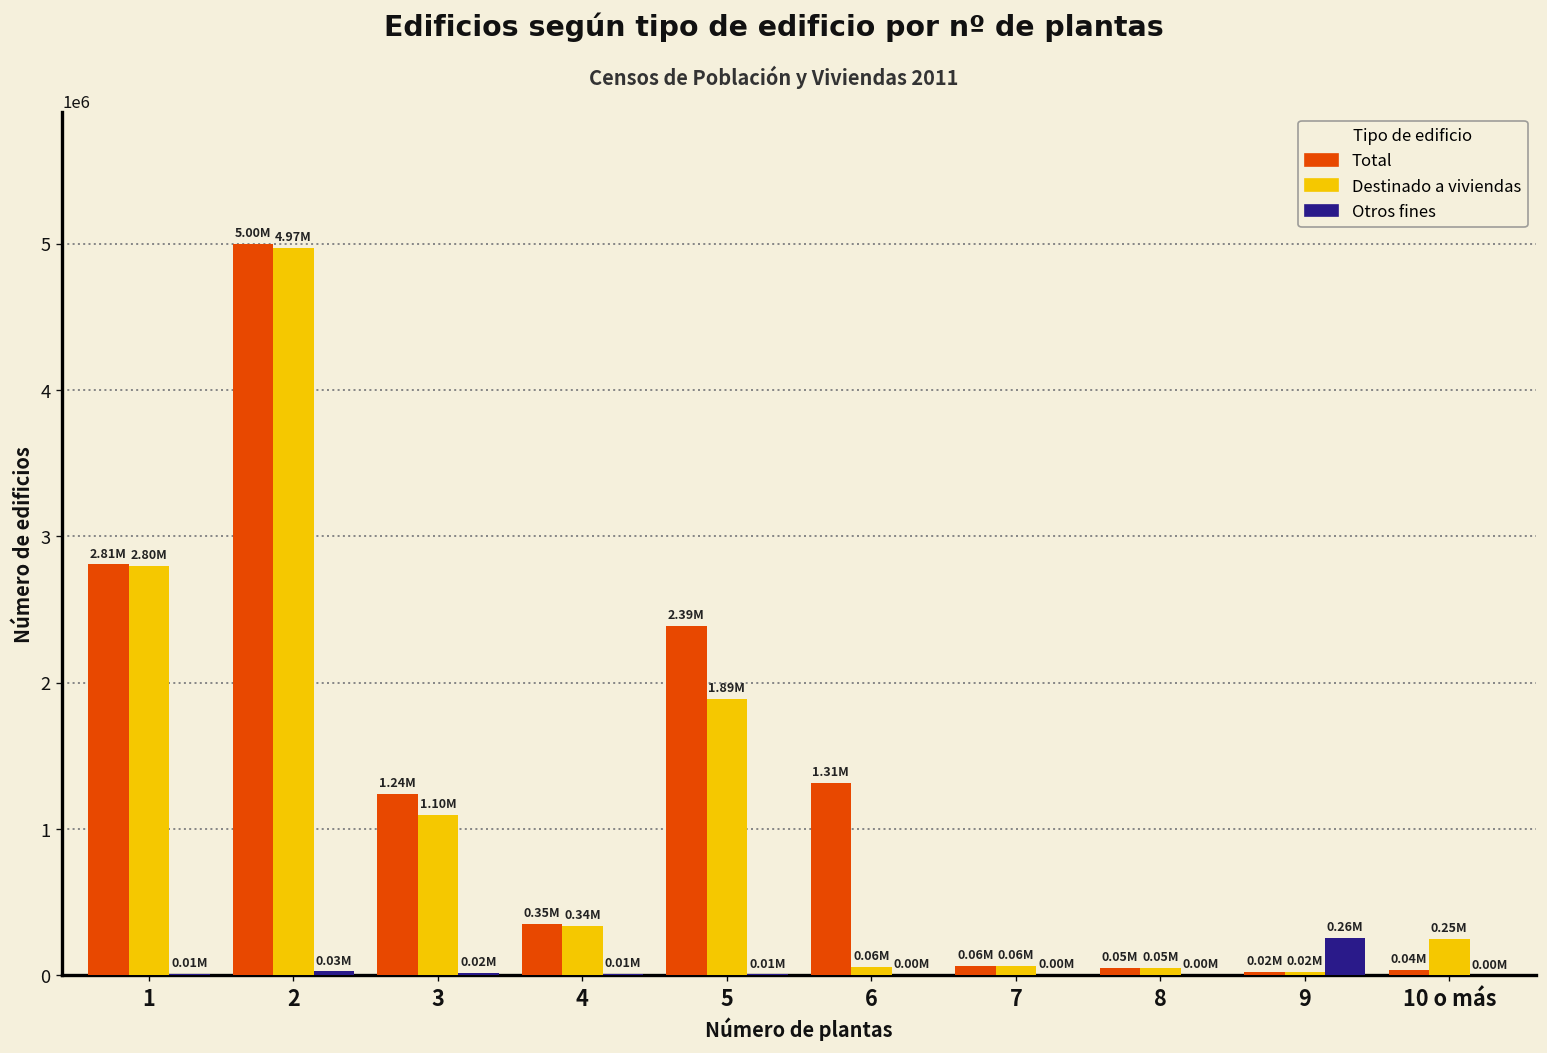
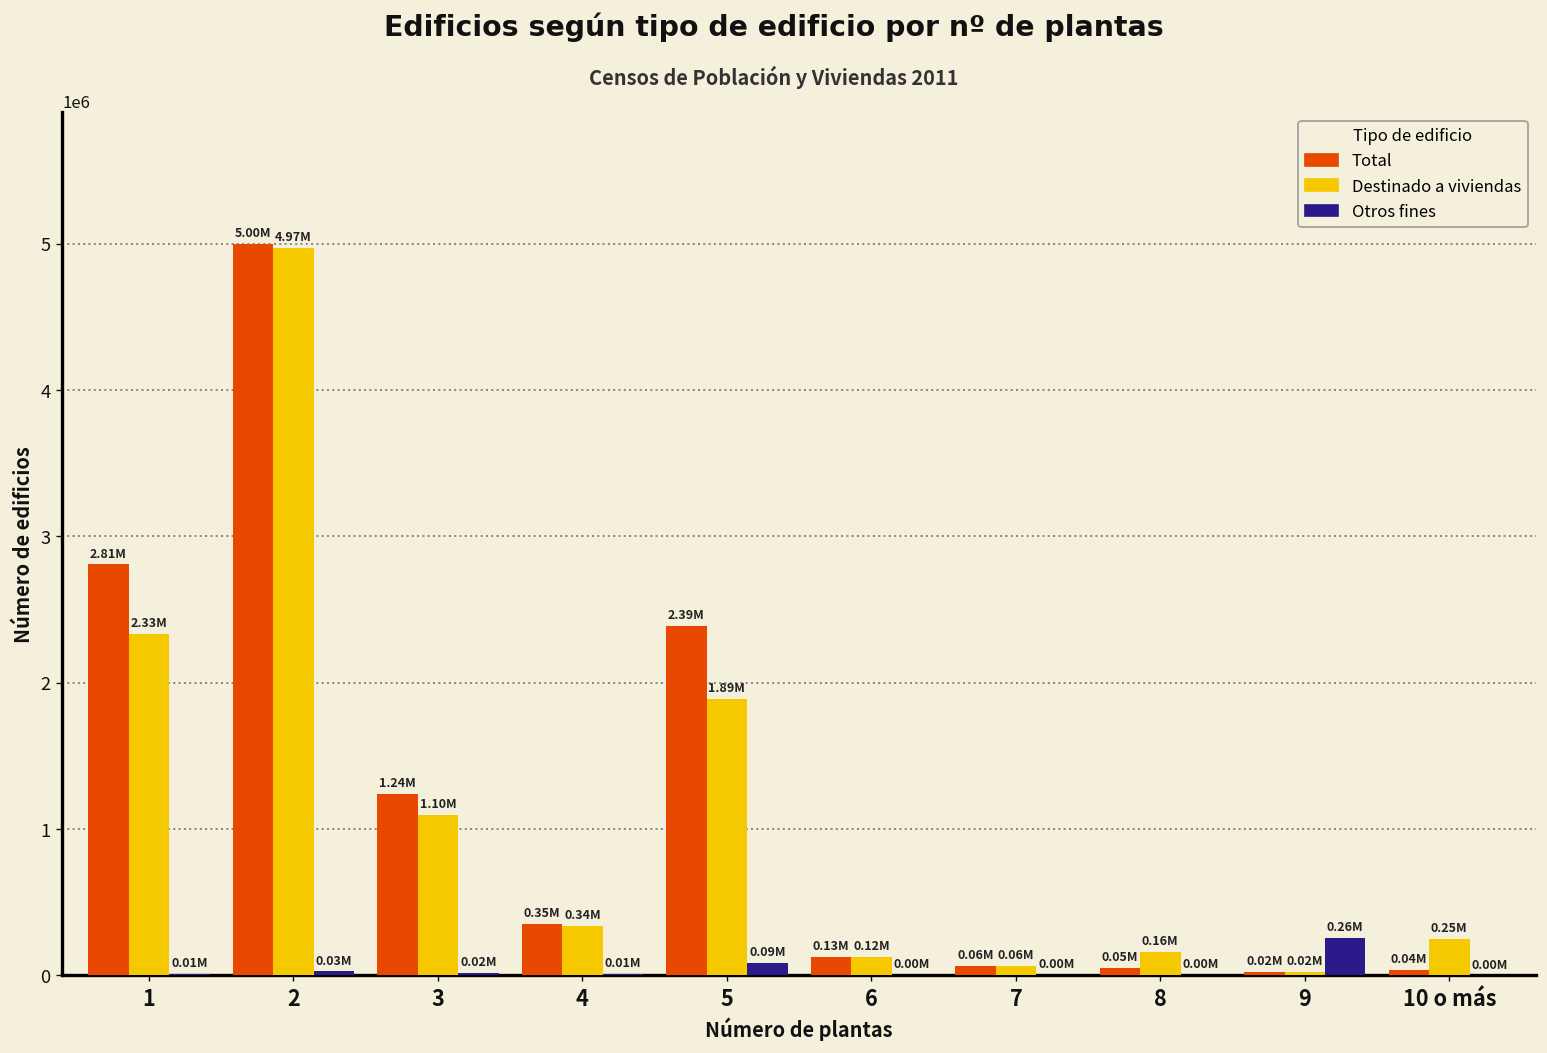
  {
    "Total": {
      "1": "2.81M",
      "2": "5.00M",
      "3": "1.24M",
      "4": "0.35M",
      "5": "2.39M",
-     "6": "1.31M",
+     "6": "0.13M",
      "7": "0.06M",
      "8": "0.05M",
      "9": "0.02M",
      "10 o más": "0.04M"
    },
    "Destinado a viviendas": {
-     "1": "2.80M",
+     "1": "2.33M",
      "2": "4.97M",
      "3": "1.10M",
      "4": "0.34M",
      "5": "1.89M",
-     "6": "0.06M",
+     "6": "0.12M",
      "7": "0.06M",
-     "8": "0.05M",
+     "8": "0.16M",
      "9": "0.02M",
      "10 o más": "0.25M"
    },
    "Otros fines": {
      "1": "0.01M",
      "2": "0.03M",
      "3": "0.02M",
      "4": "0.01M",
-     "5": "0.01M",
+     "5": "0.09M",
      "9": "0.26M"
    }
  }
